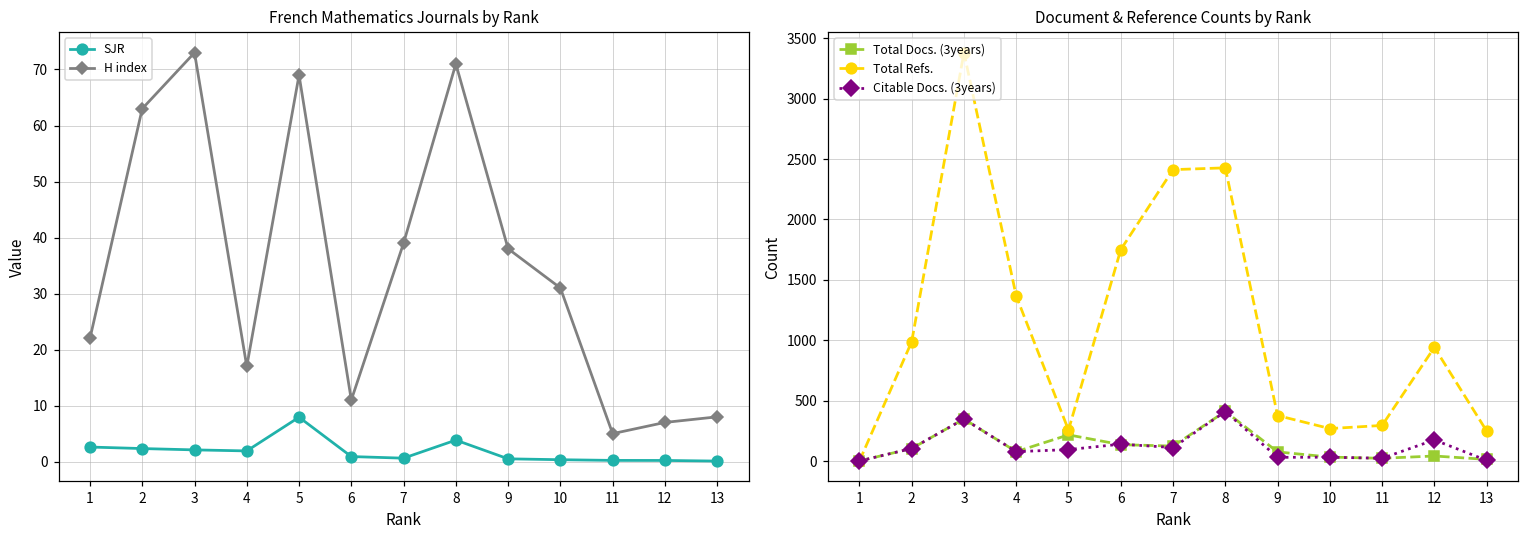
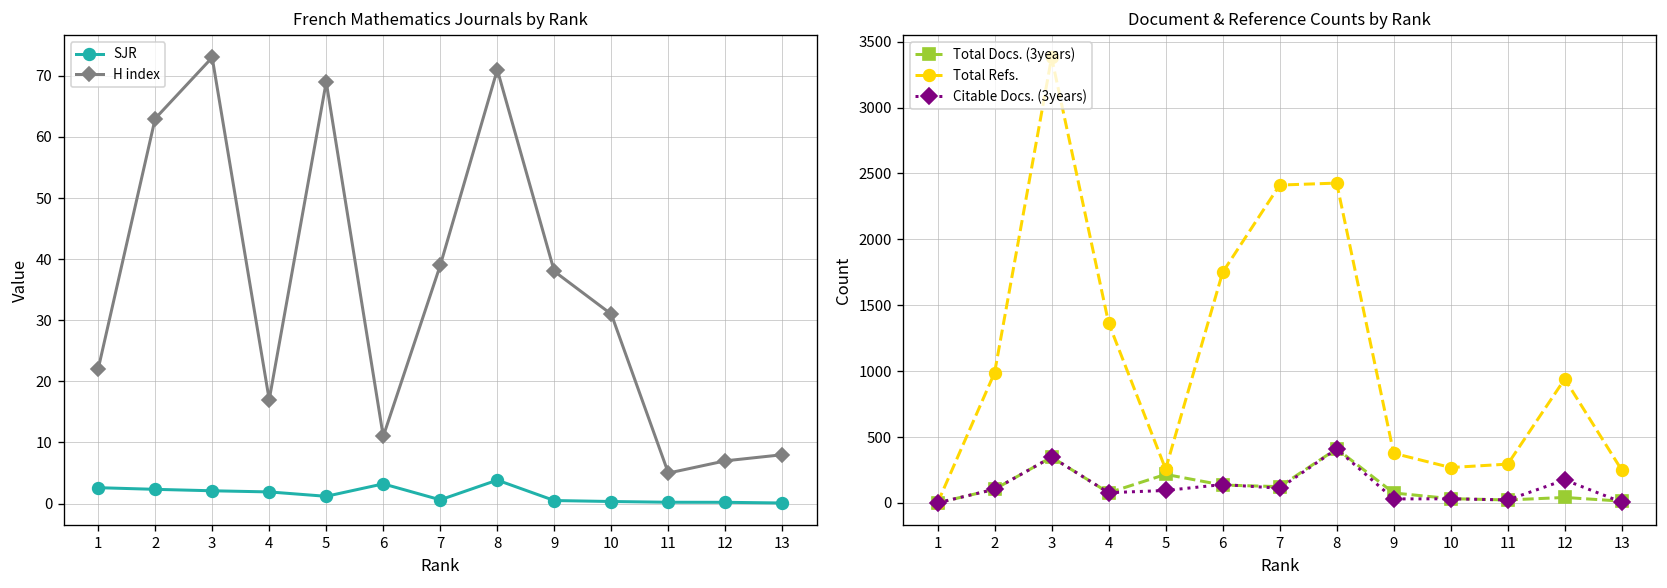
  {
    "French Mathematics Journals by Rank": {
      "SJR": {
        "1": 3,
        "2": 2,
        "3": 2,
        "4": 2,
-       "5": 8,
-       "6": 1,
+       "5": 1,
+       "6": 3,
        "7": 1,
        "8": 4,
        "9": 1,
        "10": 0,
        "11": 0,
        "12": 0,
        "13": 0
      },
      "H index": {
        "1": 22,
        "2": 63,
        "3": 73,
        "4": 17,
        "5": 69,
        "6": 11,
        "7": 39,
        "8": 71,
        "9": 38,
        "10": 31,
        "11": 5,
        "12": 7,
        "13": 8
      }
    },
    "Document & Reference Counts by Rank": {
      "Total Docs. (3years)": {
        "5": 220,
        "9": 80,
        "12": 40
      },
      "Total Refs.": {
        "2": 990,
        "4": 1370,
        "5": 260,
        "6": 1750,
        "7": 2410,
        "8": 2430,
        "9": 380,
        "10": 270,
        "11": 300,
        "12": 940,
        "13": 250
      },
      "Citable Docs. (3years)": {
        "5": 100,
        "9": 30,
        "12": 180
      }
    }
  }
